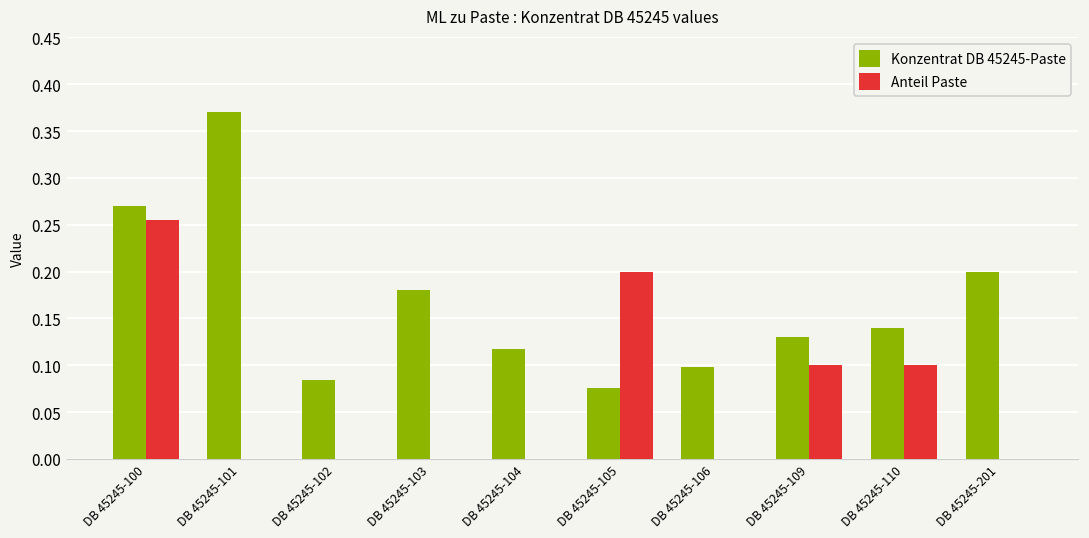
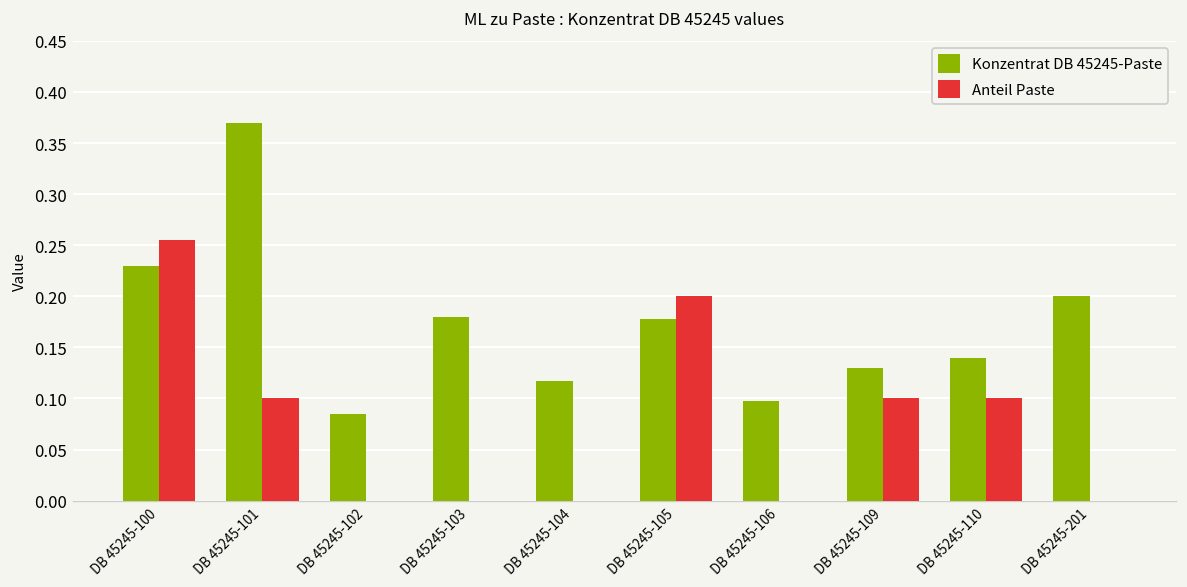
  {
    "Konzentrat DB 45245-Paste": {
-     "DB 45245-100": 0.27,
+     "DB 45245-100": 0.23,
      "DB 45245-101": 0.37,
      "DB 45245-102": 0.08,
      "DB 45245-103": 0.18,
      "DB 45245-104": 0.12,
-     "DB 45245-105": 0.08,
+     "DB 45245-105": 0.18,
      "DB 45245-106": 0.10,
      "DB 45245-109": 0.13,
      "DB 45245-110": 0.14,
      "DB 45245-201": 0.20
    },
    "Anteil Paste": {
      "DB 45245-100": 0.26,
-     "DB 45245-101": 0.0,
+     "DB 45245-101": 0.1,
      "DB 45245-102": 0.0,
      "DB 45245-103": 0.0,
      "DB 45245-104": 0.0,
      "DB 45245-105": 0.2,
      "DB 45245-106": 0.0,
      "DB 45245-109": 0.1,
      "DB 45245-110": 0.1,
      "DB 45245-201": 0.0
    }
  }
